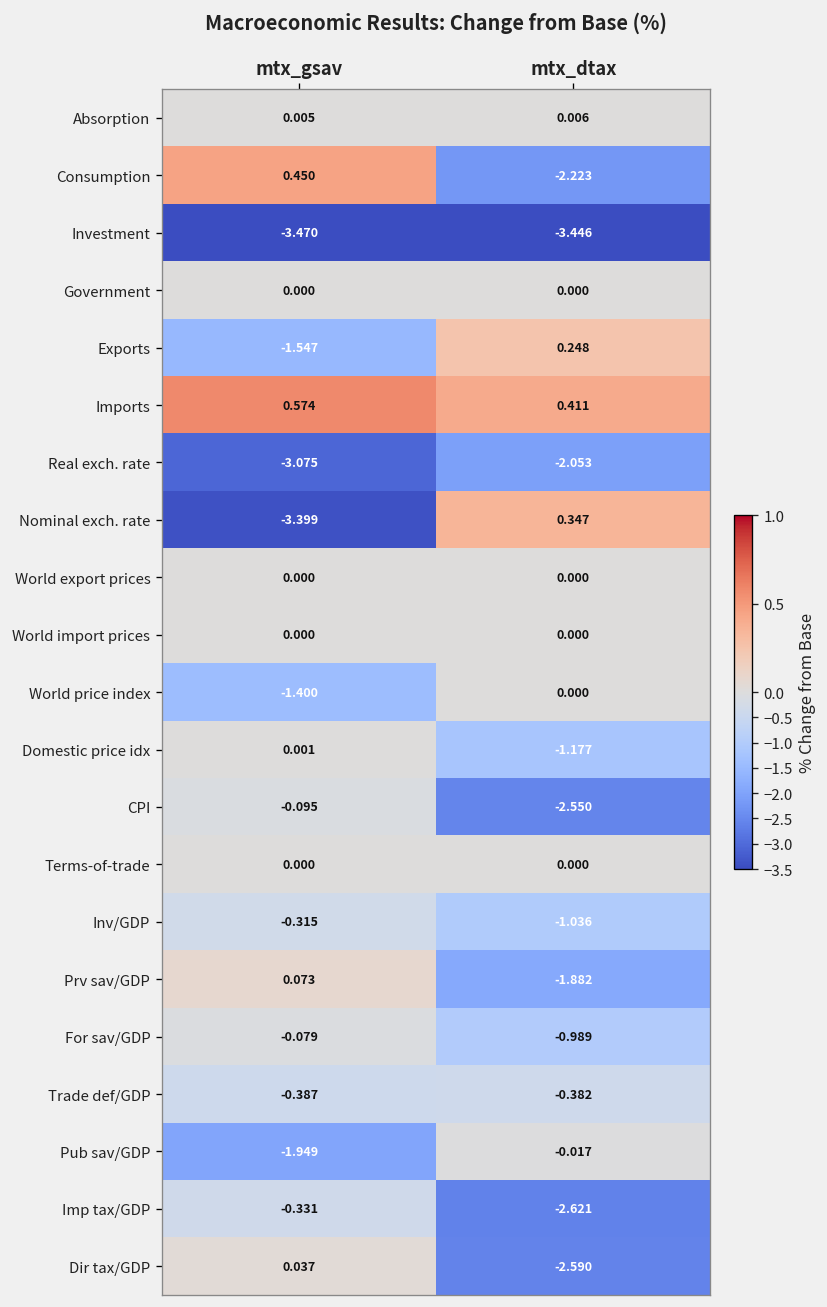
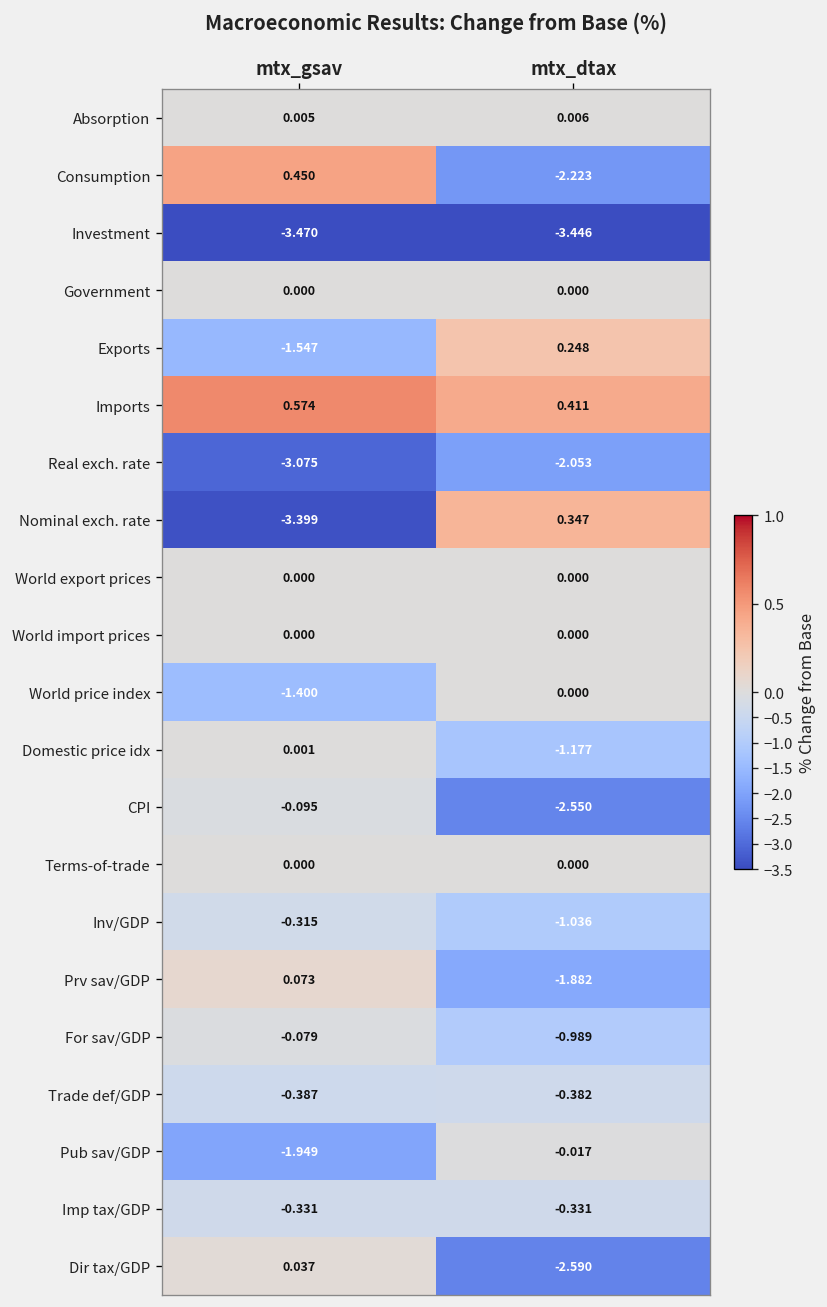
  {
    "Absorption": {
      "mtx_gsav": 0.005,
      "mtx_dtax": 0.006
    },
    "Consumption": {
      "mtx_gsav": 0.450,
      "mtx_dtax": -2.223
    },
    "Investment": {
      "mtx_gsav": -3.470,
      "mtx_dtax": -3.446
    },
    "Government": {
      "mtx_gsav": 0.000,
      "mtx_dtax": 0.000
    },
    "Exports": {
      "mtx_gsav": -1.547,
      "mtx_dtax": 0.248
    },
    "Imports": {
      "mtx_gsav": 0.574,
      "mtx_dtax": 0.411
    },
    "Real exch. rate": {
      "mtx_gsav": -3.075,
      "mtx_dtax": -2.053
    },
    "Nominal exch. rate": {
      "mtx_gsav": -3.399,
      "mtx_dtax": 0.347
    },
    "World export prices": {
      "mtx_gsav": 0.000,
      "mtx_dtax": 0.000
    },
    "World import prices": {
      "mtx_gsav": 0.000,
      "mtx_dtax": 0.000
    },
    "World price index": {
      "mtx_gsav": -1.400,
      "mtx_dtax": 0.000
    },
    "Domestic price idx": {
      "mtx_gsav": 0.001,
      "mtx_dtax": -1.177
    },
    "CPI": {
      "mtx_gsav": -0.095,
      "mtx_dtax": -2.550
    },
    "Terms-of-trade": {
      "mtx_gsav": 0.000,
      "mtx_dtax": 0.000
    },
    "Inv/GDP": {
      "mtx_gsav": -0.315,
      "mtx_dtax": -1.036
    },
    "Prv sav/GDP": {
      "mtx_gsav": 0.073,
      "mtx_dtax": -1.882
    },
    "For sav/GDP": {
      "mtx_gsav": -0.079,
      "mtx_dtax": -0.989
    },
    "Trade def/GDP": {
      "mtx_gsav": -0.387,
      "mtx_dtax": -0.382
    },
    "Pub sav/GDP": {
      "mtx_gsav": -1.949,
      "mtx_dtax": -0.017
    },
    "Imp tax/GDP": {
      "mtx_gsav": -0.331,
-     "mtx_dtax": -2.621
+     "mtx_dtax": -0.331
    },
    "Dir tax/GDP": {
      "mtx_gsav": 0.037,
      "mtx_dtax": -2.590
    }
  }
